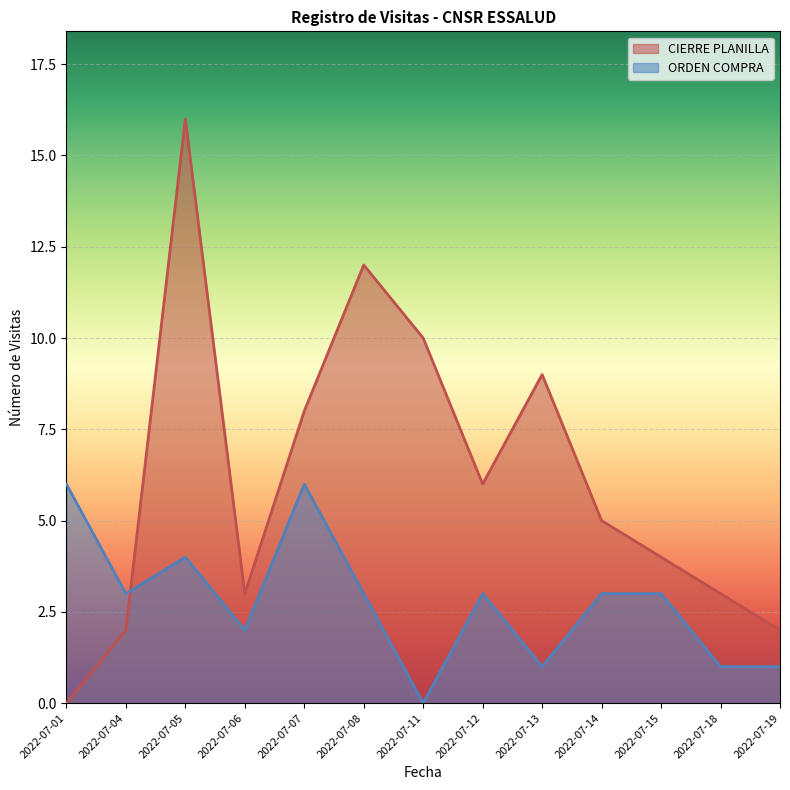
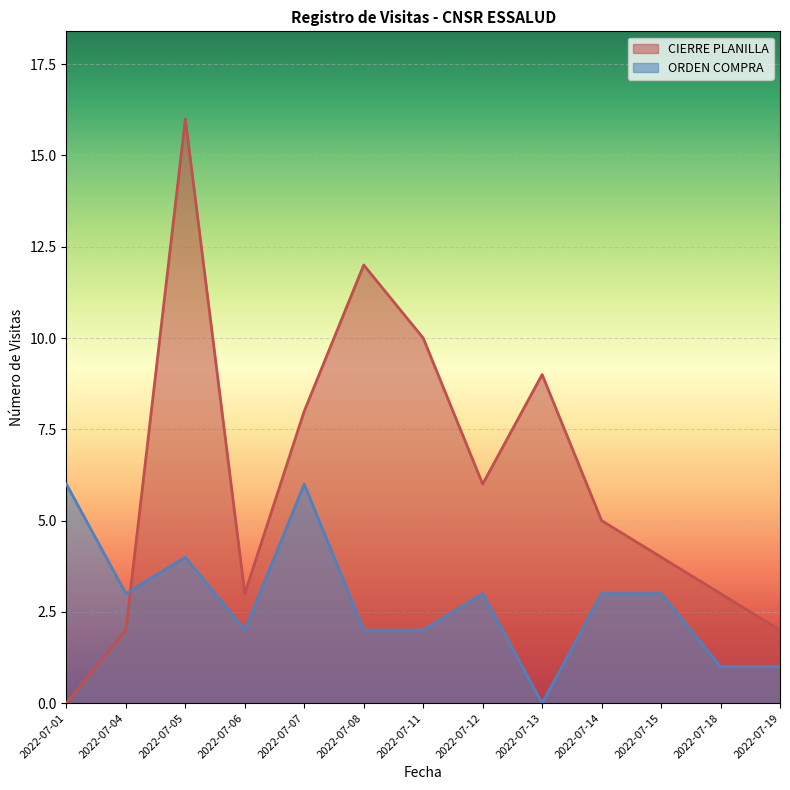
  {
    "CIERRE PLANILLA": {
      "2022-07-01": 0,
      "2022-07-04": 2,
      "2022-07-05": 16,
      "2022-07-06": 3,
      "2022-07-07": 8,
      "2022-07-08": 12,
      "2022-07-11": 10,
      "2022-07-12": 6,
      "2022-07-13": 9,
      "2022-07-14": 5,
      "2022-07-15": 4,
      "2022-07-18": 3,
      "2022-07-19": 2
    },
    "ORDEN COMPRA": {
      "2022-07-01": 6,
      "2022-07-04": 3,
      "2022-07-05": 4,
      "2022-07-06": 2,
      "2022-07-07": 6,
-     "2022-07-08": 3,
-     "2022-07-11": 0,
+     "2022-07-08": 2,
+     "2022-07-11": 2,
      "2022-07-12": 3,
-     "2022-07-13": 1,
+     "2022-07-13": 0,
      "2022-07-14": 3,
      "2022-07-15": 3,
      "2022-07-18": 1,
      "2022-07-19": 1
    }
  }
